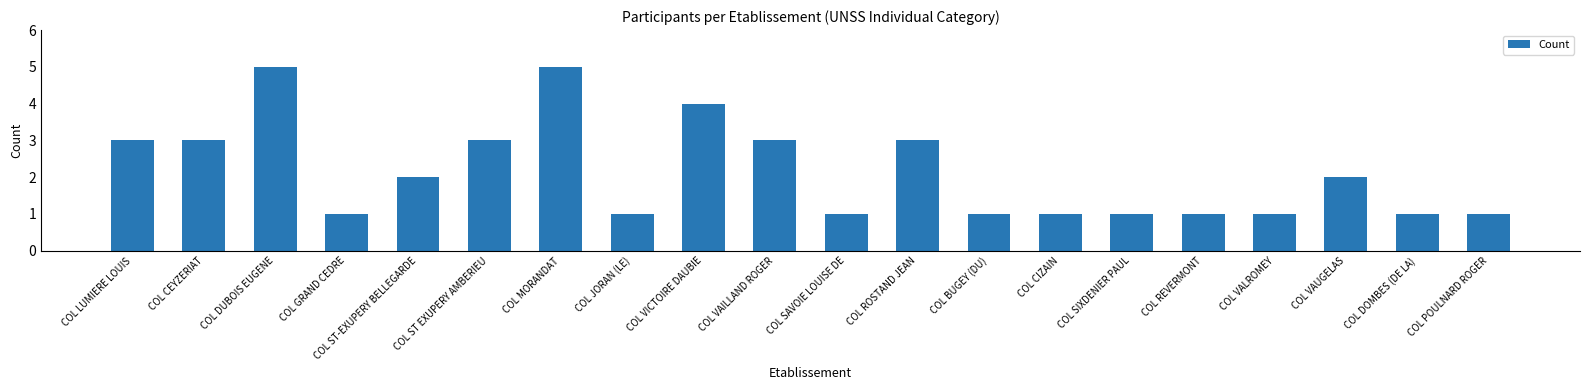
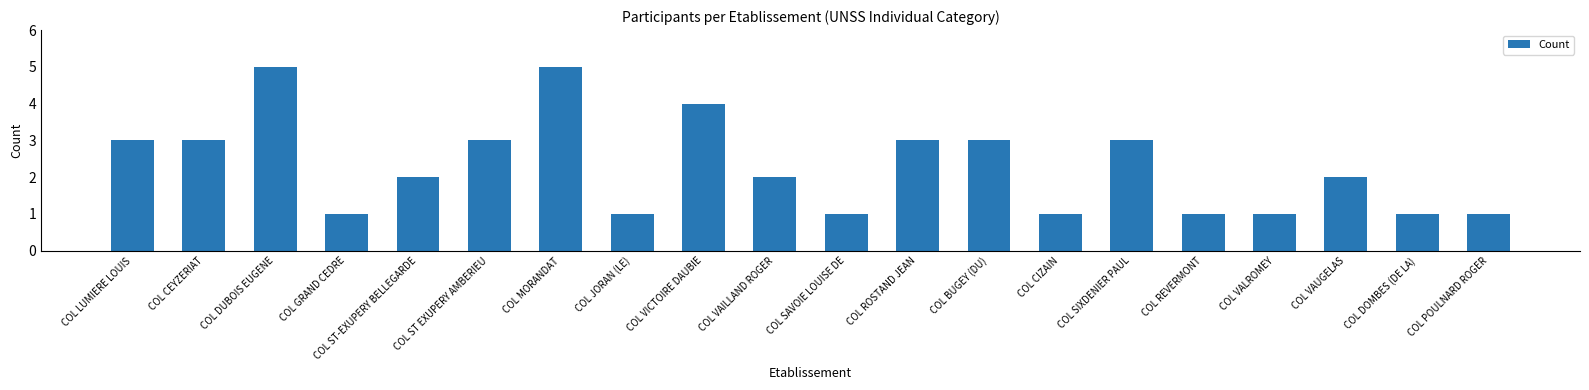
  {
    "COL LUMIERE LOUIS": 3,
    "COL CEYZERIAT": 3,
    "COL DUBOIS EUGENE": 5,
    "COL GRAND CEDRE": 1,
    "COL ST-EXUPERY BELLEGARDE": 2,
    "COL ST EXUPERY AMBERIEU": 3,
    "COL MORANDAT": 5,
    "COL JORAN (LE)": 1,
    "COL VICTOIRE DAUBIE": 4,
-   "COL VAILLAND ROGER": 3,
+   "COL VAILLAND ROGER": 2,
    "COL SAVOIE LOUISE DE": 1,
    "COL ROSTAND JEAN": 3,
-   "COL BUGEY (DU)": 1,
+   "COL BUGEY (DU)": 3,
    "COL CIZAIN": 1,
-   "COL SIXDENIER PAUL": 1,
+   "COL SIXDENIER PAUL": 3,
    "COL REVERMONT": 1,
    "COL VALROMEY": 1,
    "COL VAUGELAS": 2,
    "COL DOMBES (DE LA)": 1,
    "COL POULNARD ROGER": 1
  }
